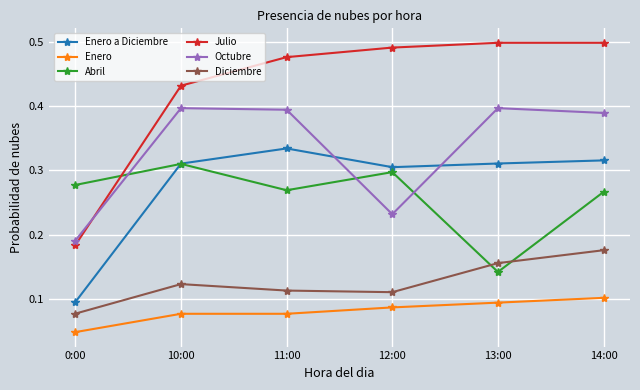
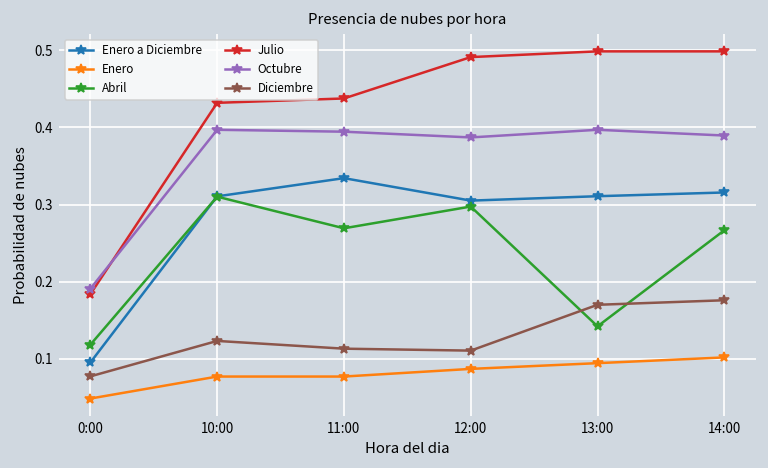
  {
    "Enero a Diciembre": {
      "0:00": 0.10,
      "11:00": 0.33,
      "12:00": 0.31,
      "13:00": 0.31,
      "14:00": 0.32
    },
    "Enero": {
      "0:00": 0.05,
      "10:00": 0.08,
      "11:00": 0.08,
      "12:00": 0.09,
      "13:00": 0.09,
      "14:00": 0.10
    },
    "Abril": {
-     "0:00": 0.28,
+     "0:00": 0.12,
      "11:00": 0.27,
      "12:00": 0.30,
      "13:00": 0.14,
      "14:00": 0.27
    },
    "Julio": {
      "0:00": 0.18,
      "10:00": 0.43,
-     "11:00": 0.48,
+     "11:00": 0.44,
      "12:00": 0.49,
      "13:00": 0.50,
      "14:00": 0.50
    },
    "Octubre": {
      "0:00": 0.19,
      "10:00": 0.40,
      "11:00": 0.39,
-     "12:00": 0.23,
+     "12:00": 0.39,
      "13:00": 0.40,
      "14:00": 0.39
    },
    "Diciembre": {
      "0:00": 0.08,
      "10:00": 0.12,
      "11:00": 0.11,
      "12:00": 0.11,
-     "13:00": 0.16,
+     "13:00": 0.17,
      "14:00": 0.18
    }
  }
